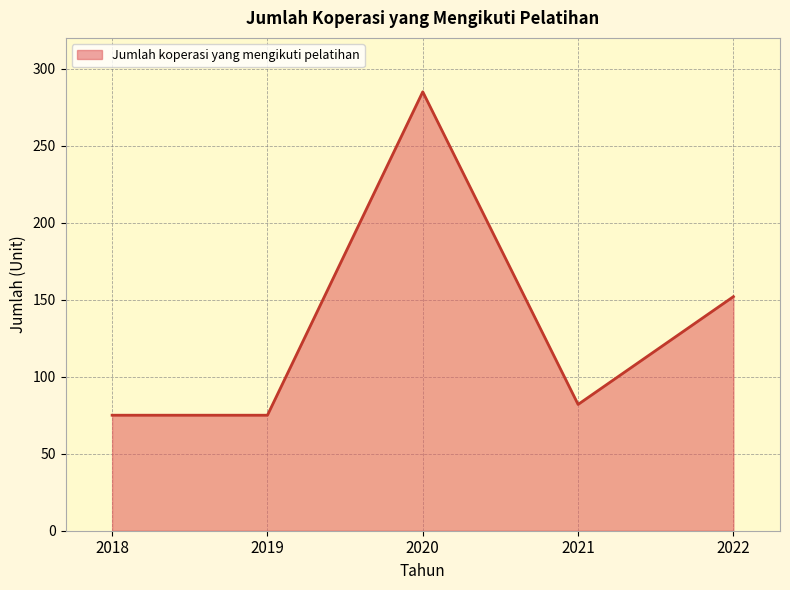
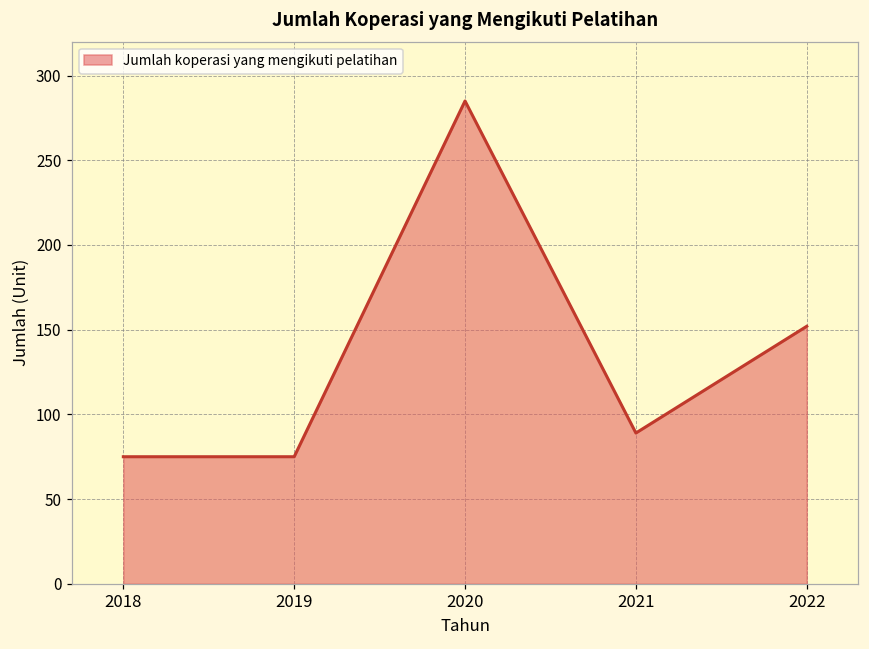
  {
    "2018": 75,
    "2019": 75,
    "2020": 285,
-   "2021": 82,
+   "2021": 89,
    "2022": 152
  }
